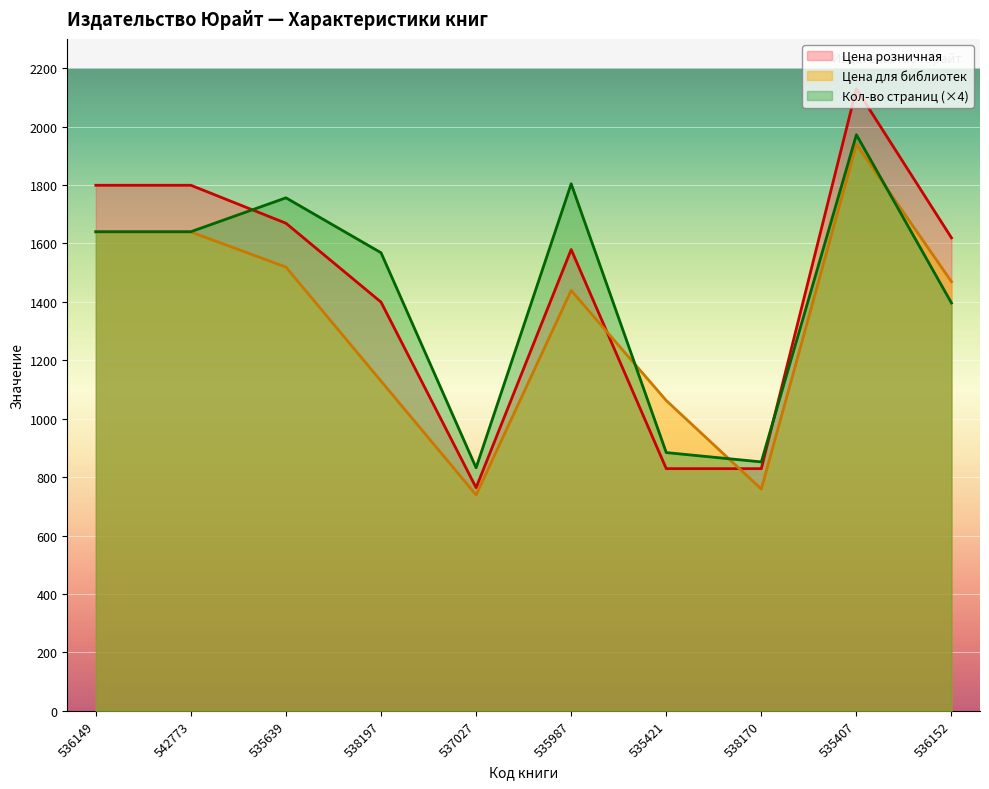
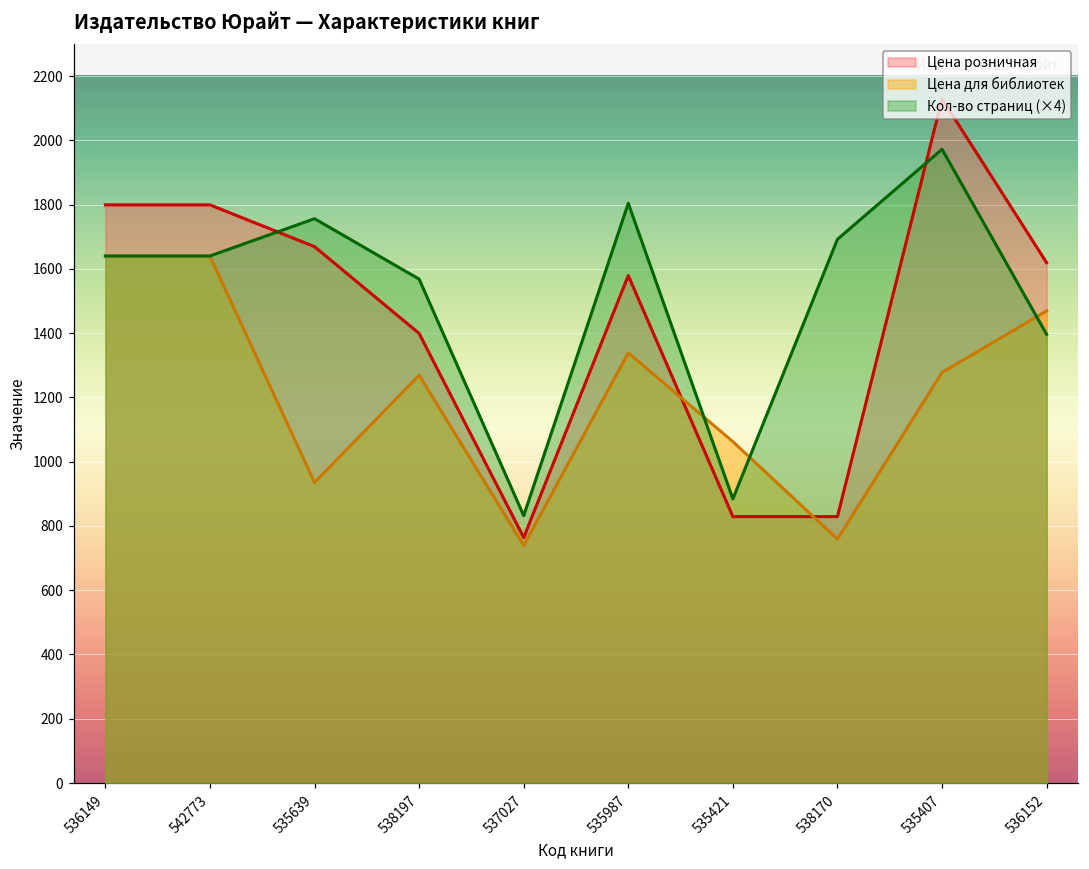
  {
    "Цена розничная": {
      "536149": 1800,
      "542773": 1800,
      "535639": 1670,
      "538197": 1400,
      "537027": 760,
      "535987": 1580,
      "535421": 830,
      "538170": 830,
      "536152": 1620
    },
    "Цена для библиотек": {
-     "535639": 1520,
-     "538197": 1130,
+     "535639": 940,
+     "538197": 1270,
      "537027": 740,
-     "535987": 1440,
+     "535987": 1340,
      "535421": 1060,
      "538170": 760,
-     "535407": 1940,
+     "535407": 1280,
      "536152": 1470
    },
    "Кол-во страниц (×4)": {
      "535639": 1760,
      "538197": 1570,
      "537027": 830,
      "535987": 1800,
      "535421": 880,
-     "538170": 850,
+     "538170": 1690,
      "535407": 1970,
      "536152": 1400
    }
  }
